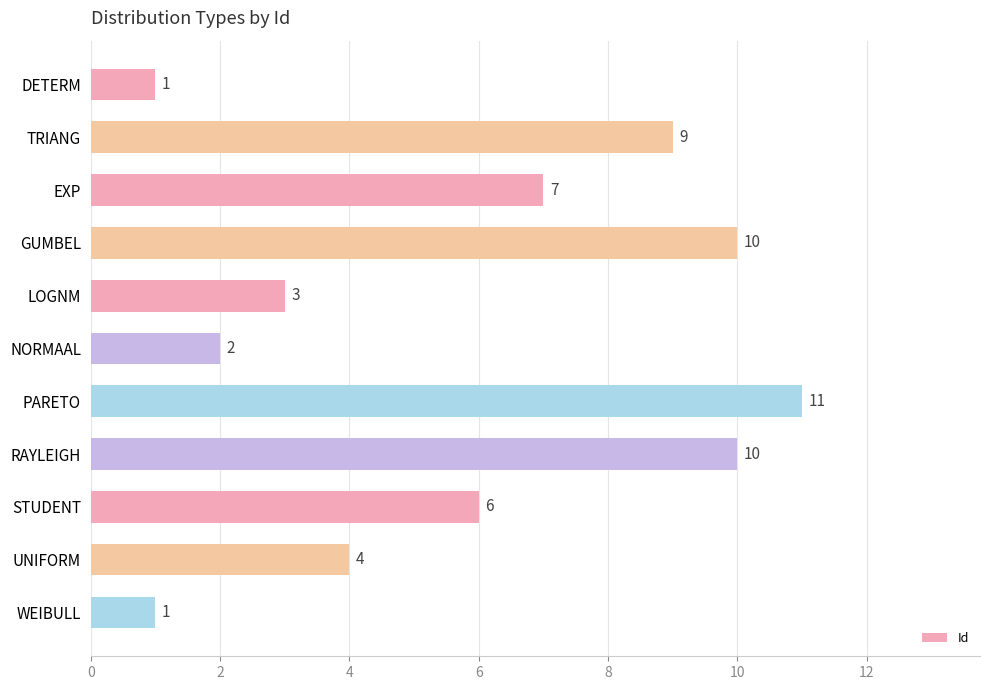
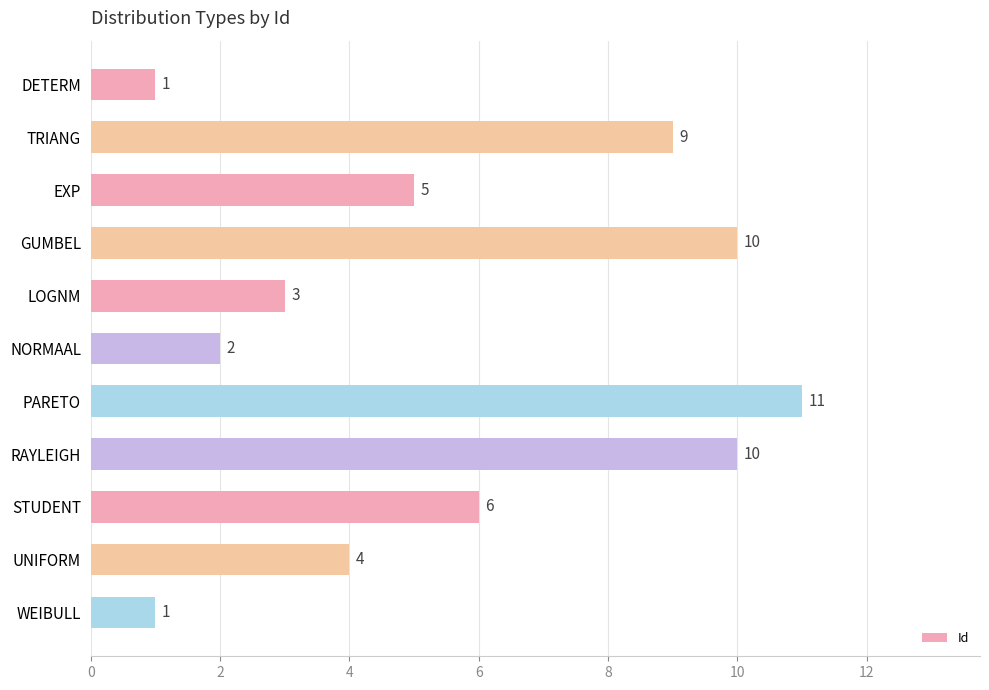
  {
    "DETERM": 1,
    "TRIANG": 9,
-   "EXP": 7,
+   "EXP": 5,
    "GUMBEL": 10,
    "LOGNM": 3,
    "NORMAAL": 2,
    "PARETO": 11,
    "RAYLEIGH": 10,
    "STUDENT": 6,
    "UNIFORM": 4,
    "WEIBULL": 1
  }
